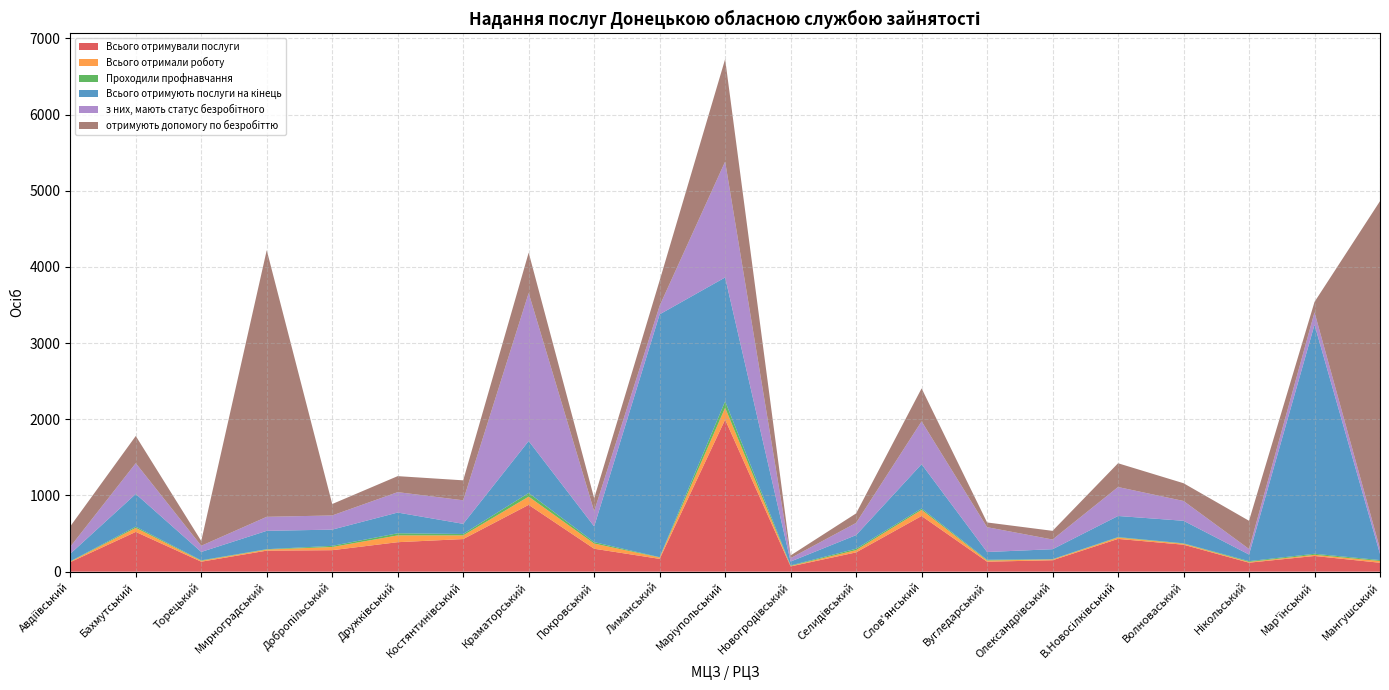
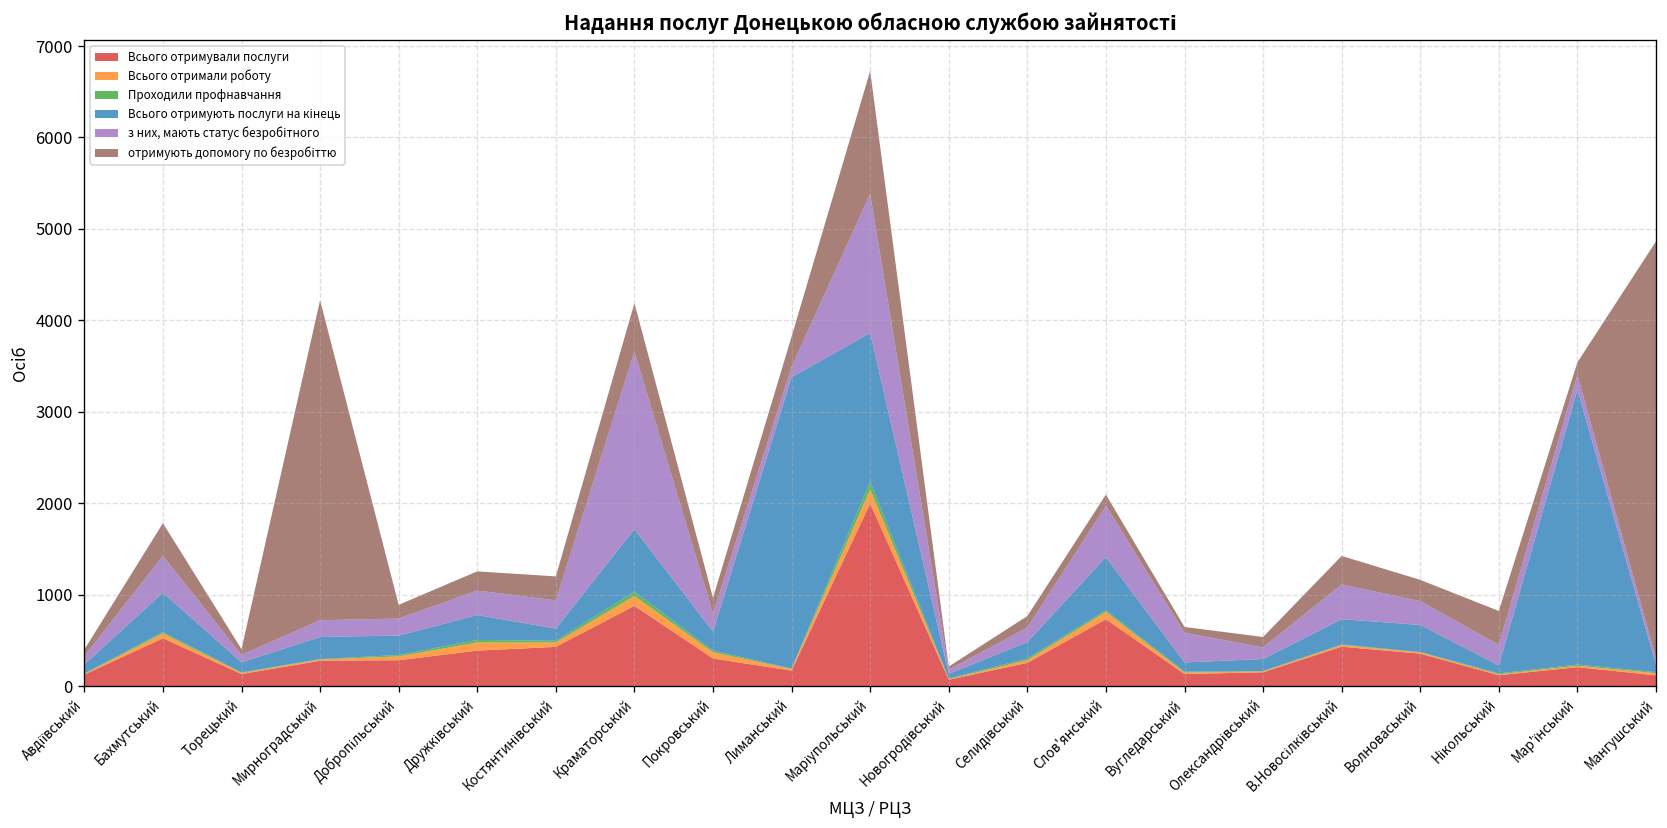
  {
    "Всього отримували послуги": {
      "Бахмутський": 500,
      "Добропільський": 300,
      "Дружківський": 400,
      "Костянтинівський": 400,
      "Краматорський": 900,
      "Покровський": 300,
      "Маріупольський": 2000,
      "Слов'янський": 700
    },
    "Всього отримали роботу": {
      "Краматорський": 100,
      "Маріупольський": 200
    },
    "Проходили профнавчання": {
      "Краматорський": 0,
      "Маріупольський": 100
    },
    "Всього отримують послуги на кінець": {
      "Авдіївський": 100,
      "Бахмутський": 400,
      "Торецький": 100,
      "Мирноградський": 200,
      "Добропільський": 200,
      "Дружківський": 300,
      "Костянтинівський": 100,
      "Краматорський": 700,
      "Покровський": 200,
      "Лиманський": 3200,
      "Маріупольський": 1600,
      "Новогродівський": 100,
      "Селидівський": 200,
      "Слов'янський": 600,
      "Вугледарський": 100,
      "Олександрівський": 100,
      "В.Новосілківський": 300,
      "Волноваський": 300,
      "Нікольський": 100,
      "Мар'їнський": 3000,
      "Мангушський": 100
    },
    "з них, мають статус безробітного": {
      "Авдіївський": 100,
      "Бахмутський": 400,
      "Торецький": 100,
      "Мирноградський": 200,
      "Добропільський": 200,
      "Дружківський": 300,
      "Костянтинівський": 300,
      "Краматорський": 1900,
      "Покровський": 200,
      "Лиманський": 100,
      "Маріупольський": 1500,
      "Новогродівський": 0,
      "Селидівський": 200,
      "Слов'янський": 600,
      "Вугледарський": 300,
      "Олександрівський": 100,
      "В.Новосілківський": 400,
      "Волноваський": 300,
-     "Нікольський": 100,
+     "Нікольський": 200,
      "Мар'їнський": 200,
      "Мангушський": 100
    },
    "отримують допомогу по безробіттю": {
-     "Авдіївський": 300,
+     "Авдіївський": 100,
      "Бахмутський": 400,
      "Торецький": 100,
      "Мирноградський": 3500,
      "Добропільський": 200,
      "Дружківський": 200,
      "Костянтинівський": 300,
      "Краматорський": 500,
      "Покровський": 200,
      "Лиманський": 300,
      "Маріупольський": 1300,
      "Новогродівський": 0,
      "Селидівський": 100,
-     "Слов'янський": 400,
+     "Слов'янський": 100,
      "Вугледарський": 100,
      "Олександрівський": 100,
      "В.Новосілківський": 300,
      "Волноваський": 200,
      "Нікольський": 400,
      "Мар'їнський": 100,
      "Мангушський": 4600
    }
  }
